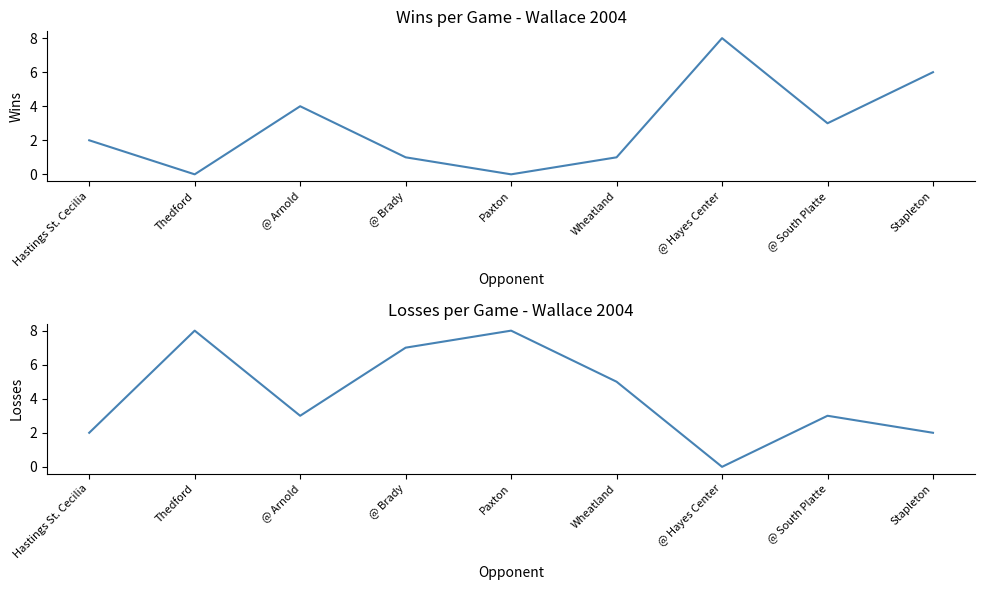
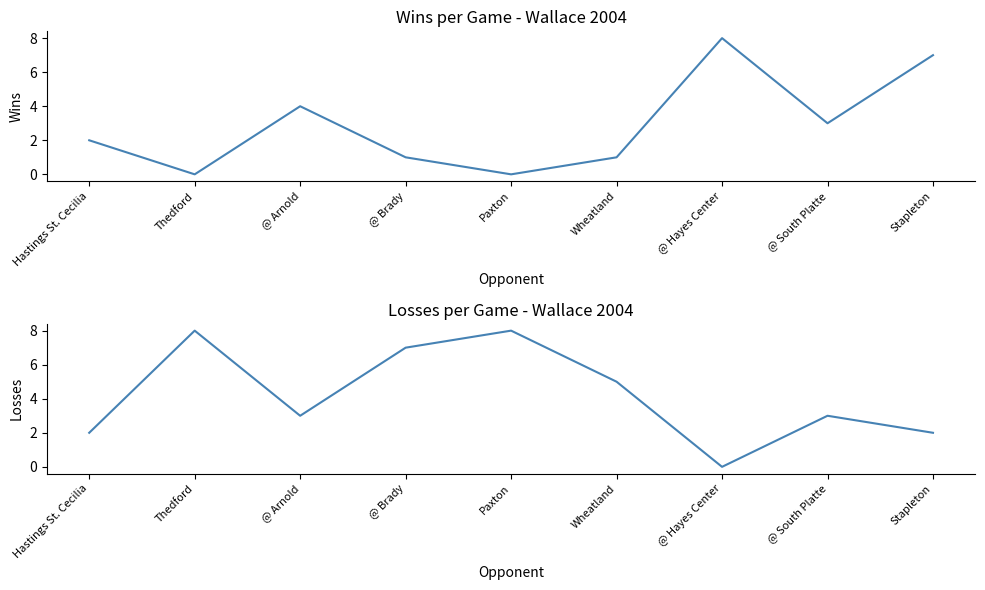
  {
    "Wins per Game - Wallace 2004": {
      "Hastings St. Cecilia": 2,
      "Thedford": 0,
      "@ Arnold": 4,
      "@ Brady": 1,
      "Paxton": 0,
      "Wheatland": 1,
      "@ Hayes Center": 8,
      "@ South Platte": 3,
-     "Stapleton": 6
+     "Stapleton": 7
    },
    "Losses per Game - Wallace 2004": {
      "Hastings St. Cecilia": 2.0,
      "Thedford": 8.0,
      "@ Arnold": 3.0,
      "@ Brady": 7.0,
      "Paxton": 8.0,
      "Wheatland": 5.0,
      "@ Hayes Center": 0.0,
      "@ South Platte": 3.0,
      "Stapleton": 2.0
    }
  }
